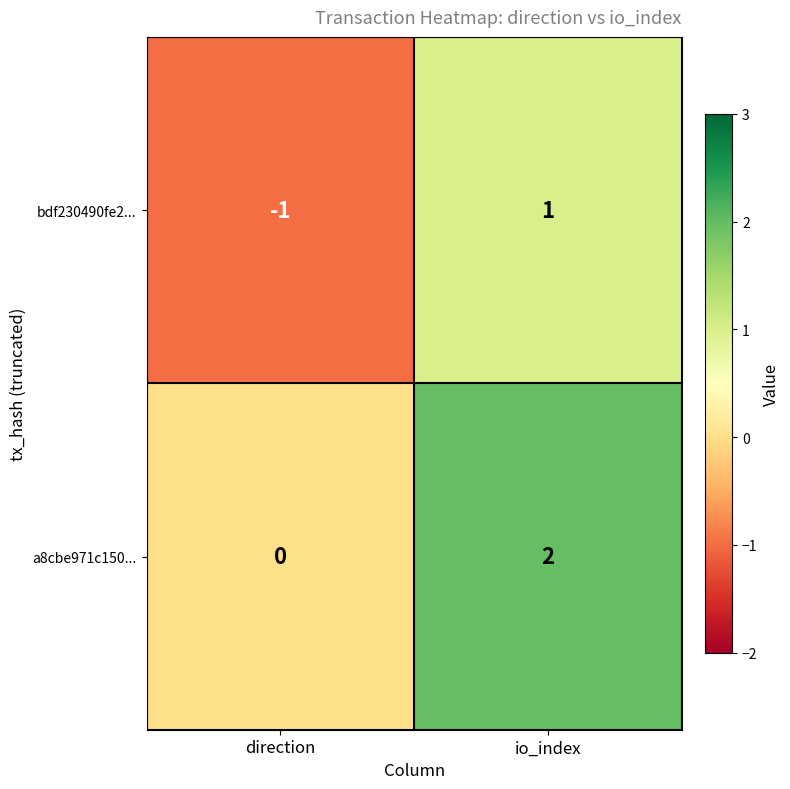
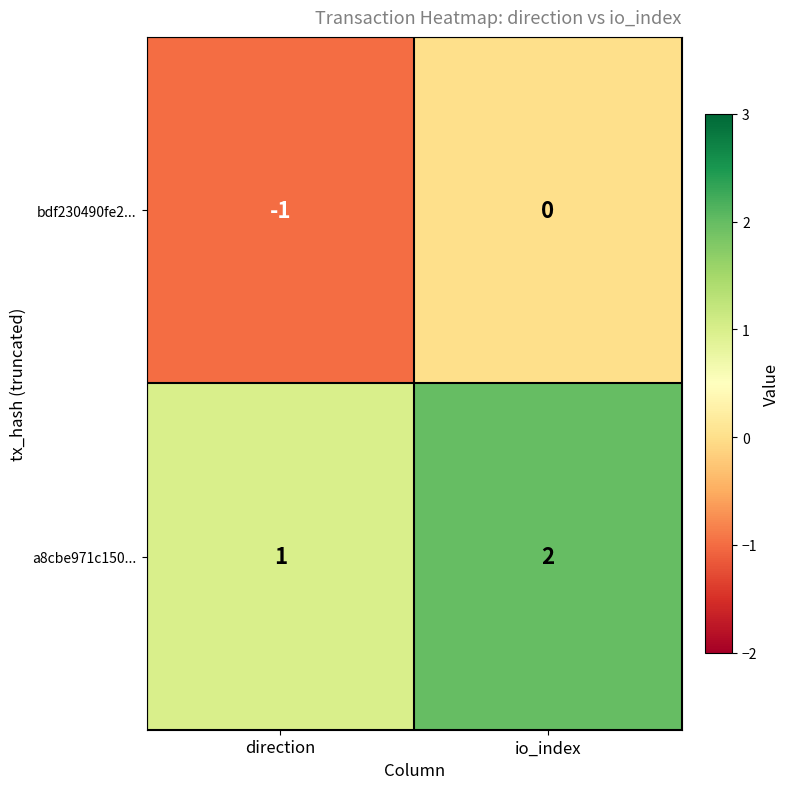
  {
    "bdf230490fe2...": {
      "direction": -1,
-     "io_index": 1
+     "io_index": 0
    },
    "a8cbe971c150...": {
-     "direction": 0,
+     "direction": 1,
      "io_index": 2
    }
  }
